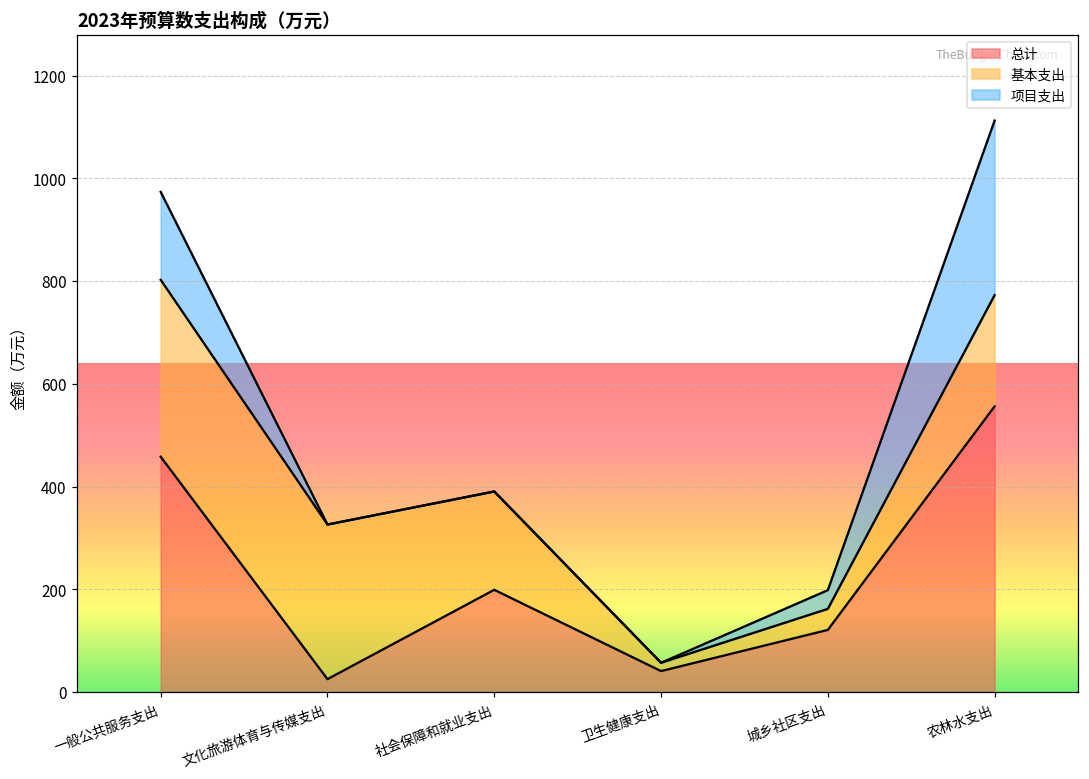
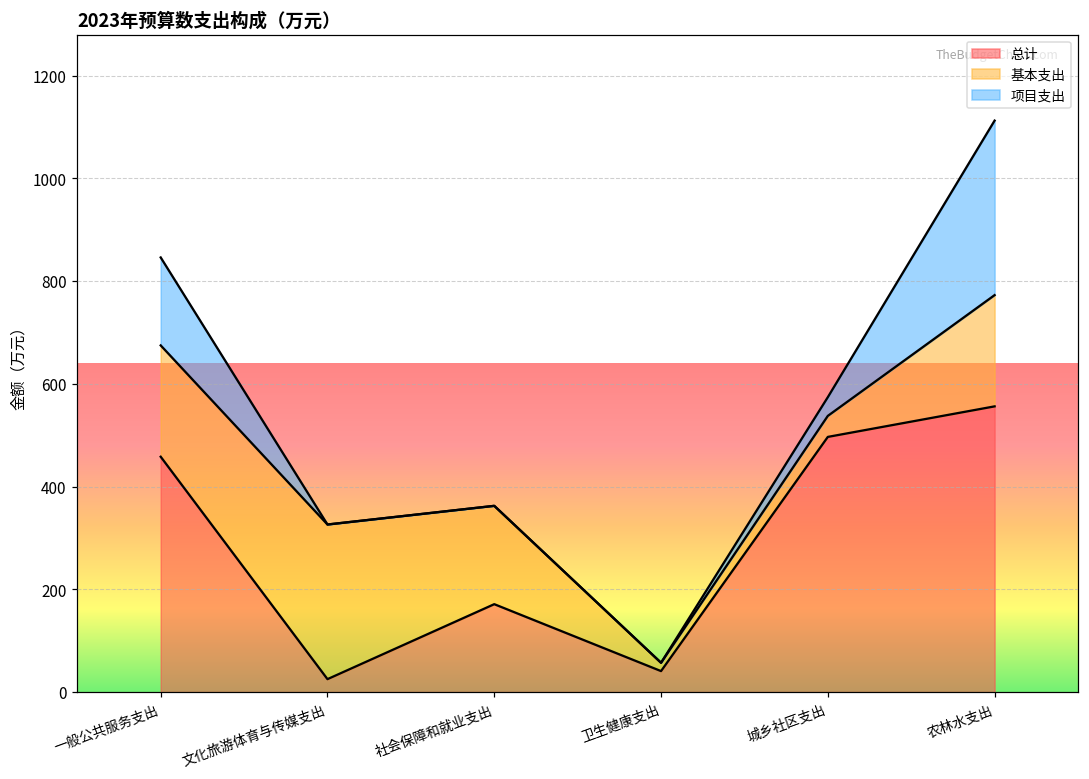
  {
    "总计": {
      "一般公共服务支出": 460,
      "文化旅游体育与传媒支出": 30,
-     "社会保障和就业支出": 200,
+     "社会保障和就业支出": 170,
      "卫生健康支出": 40,
-     "城乡社区支出": 120,
+     "城乡社区支出": 500,
      "农林水支出": 560
    },
    "基本支出": {
-     "一般公共服务支出": 340,
+     "一般公共服务支出": 220,
      "城乡社区支出": 40,
      "农林水支出": 220
    },
    "项目支出": {
      "一般公共服务支出": 170,
      "城乡社区支出": 40,
      "农林水支出": 340
    }
  }
